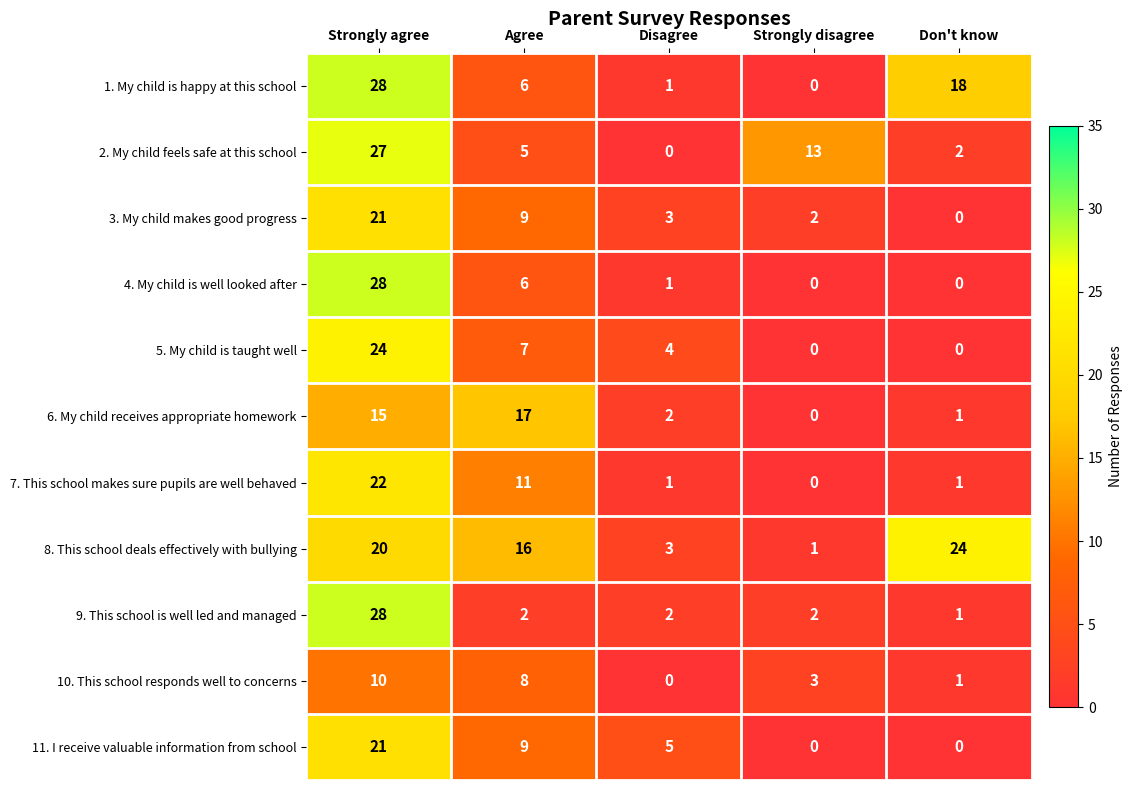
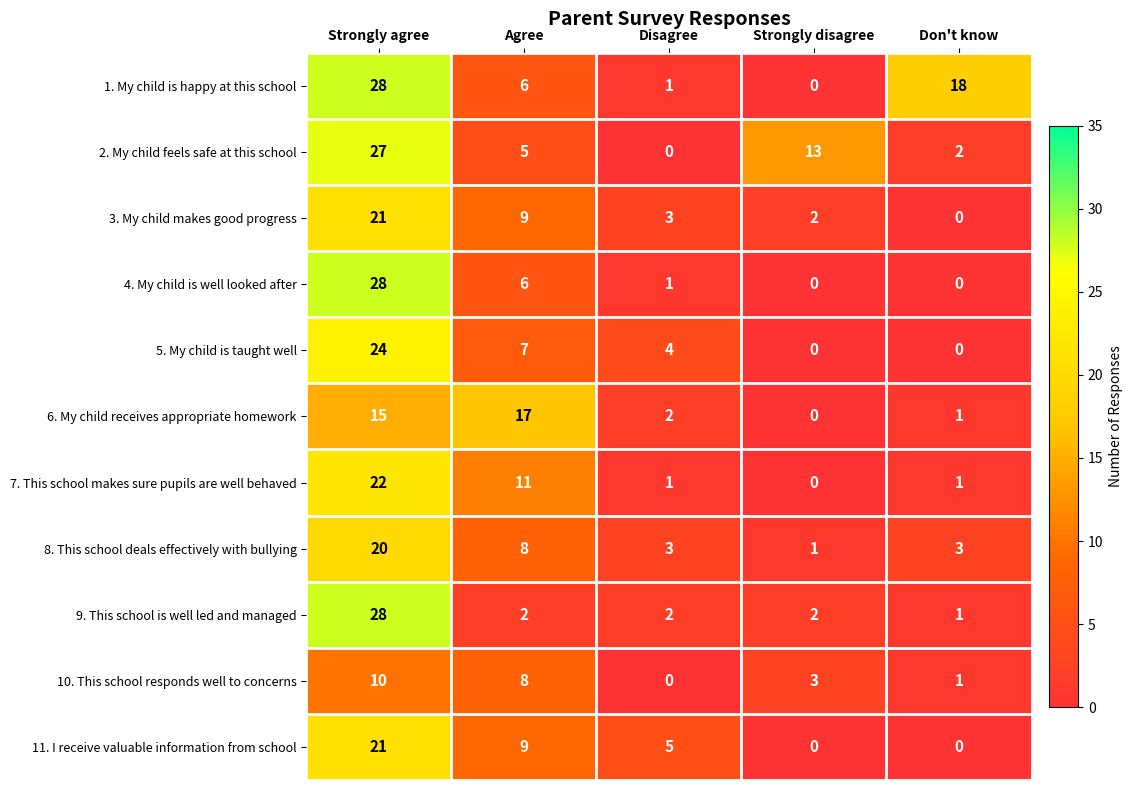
  {
    "1. My child is happy at this school": {
      "Strongly agree": 28,
      "Agree": 6,
      "Disagree": 1,
      "Strongly disagree": 0,
      "Don't know": 18
    },
    "2. My child feels safe at this school": {
      "Strongly agree": 27,
      "Agree": 5,
      "Disagree": 0,
      "Strongly disagree": 13,
      "Don't know": 2
    },
    "3. My child makes good progress": {
      "Strongly agree": 21,
      "Agree": 9,
      "Disagree": 3,
      "Strongly disagree": 2,
      "Don't know": 0
    },
    "4. My child is well looked after": {
      "Strongly agree": 28,
      "Agree": 6,
      "Disagree": 1,
      "Strongly disagree": 0,
      "Don't know": 0
    },
    "5. My child is taught well": {
      "Strongly agree": 24,
      "Agree": 7,
      "Disagree": 4,
      "Strongly disagree": 0,
      "Don't know": 0
    },
    "6. My child receives appropriate homework": {
      "Strongly agree": 15,
      "Agree": 17,
      "Disagree": 2,
      "Strongly disagree": 0,
      "Don't know": 1
    },
    "7. This school makes sure pupils are well behaved": {
      "Strongly agree": 22,
      "Agree": 11,
      "Disagree": 1,
      "Strongly disagree": 0,
      "Don't know": 1
    },
    "8. This school deals effectively with bullying": {
      "Strongly agree": 20,
-     "Agree": 16,
+     "Agree": 8,
      "Disagree": 3,
      "Strongly disagree": 1,
-     "Don't know": 24
+     "Don't know": 3
    },
    "9. This school is well led and managed": {
      "Strongly agree": 28,
      "Agree": 2,
      "Disagree": 2,
      "Strongly disagree": 2,
      "Don't know": 1
    },
    "10. This school responds well to concerns": {
      "Strongly agree": 10,
      "Agree": 8,
      "Disagree": 0,
      "Strongly disagree": 3,
      "Don't know": 1
    },
    "11. I receive valuable information from school": {
      "Strongly agree": 21,
      "Agree": 9,
      "Disagree": 5,
      "Strongly disagree": 0,
      "Don't know": 0
    }
  }
